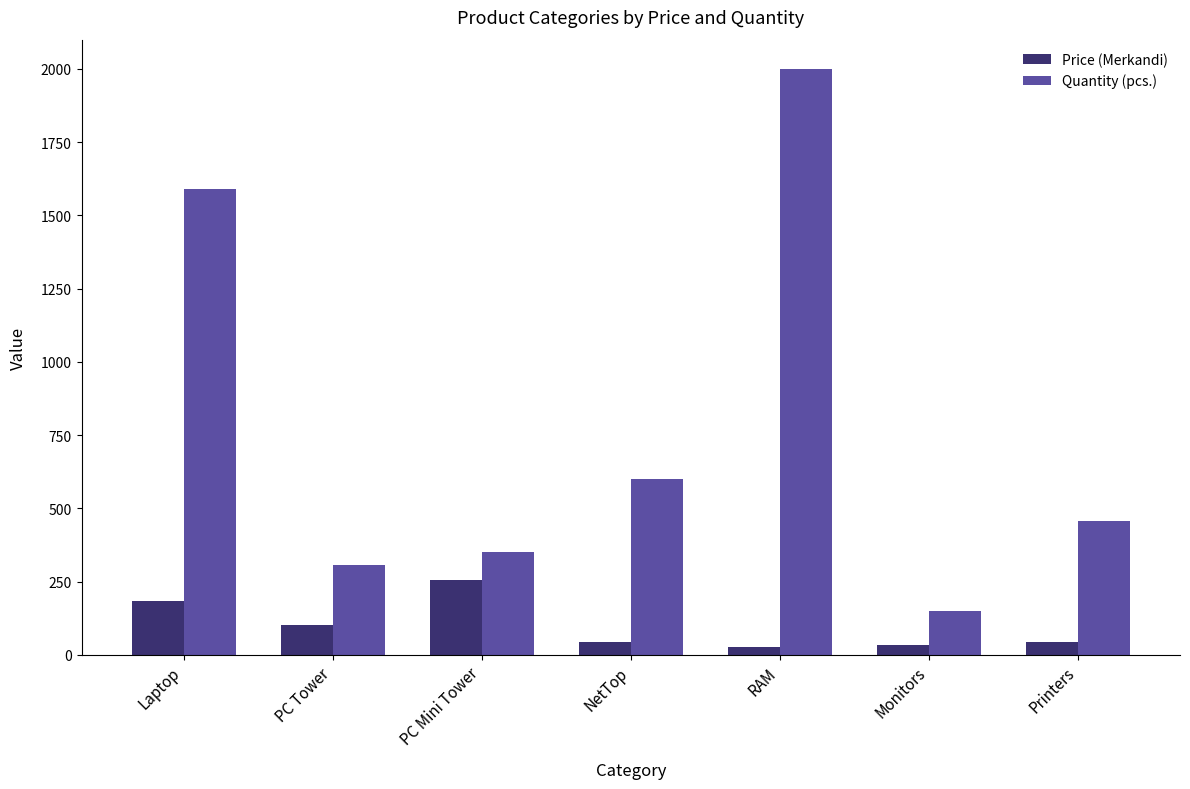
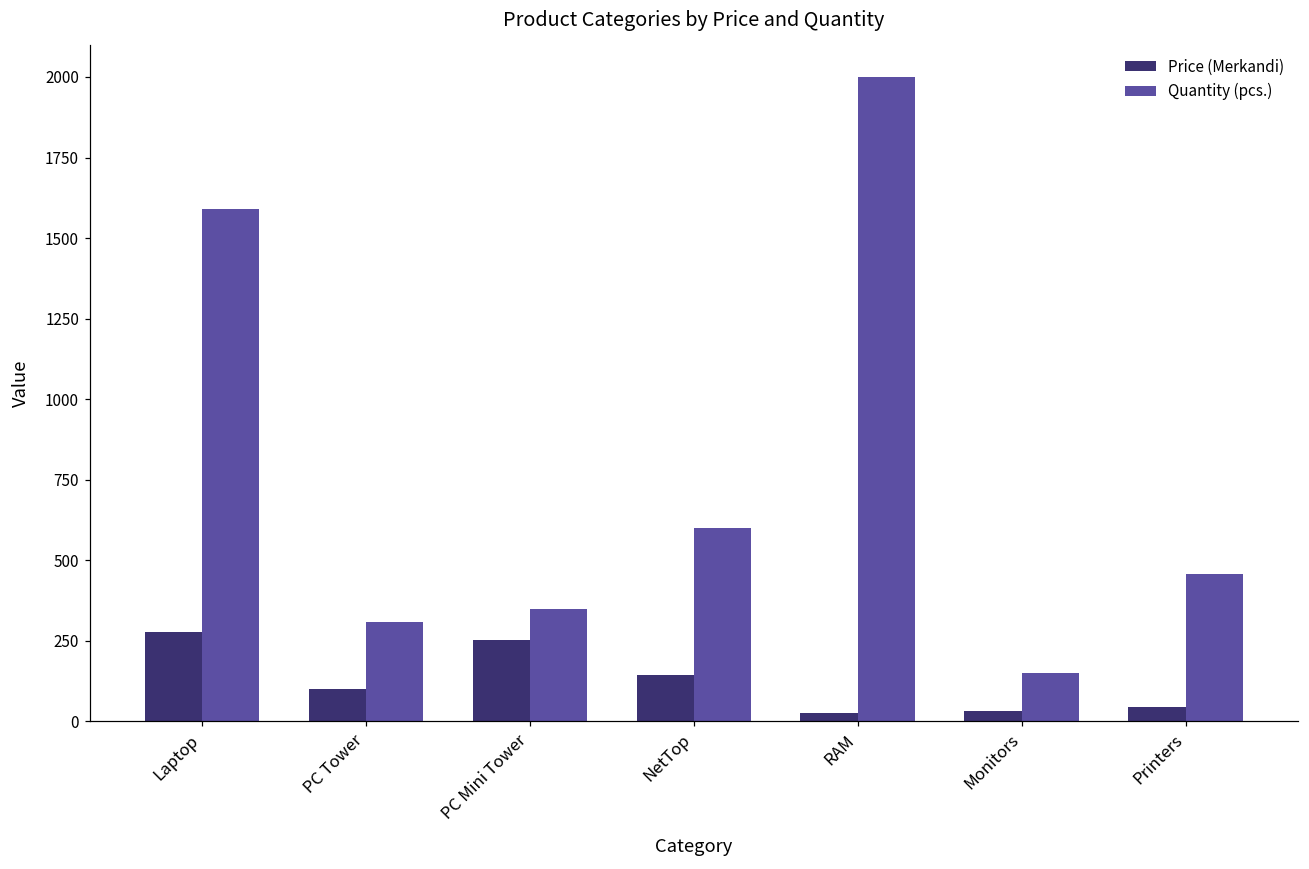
  {
    "Price (Merkandi)": {
-     "Laptop": 190,
+     "Laptop": 280,
      "PC Tower": 100,
      "PC Mini Tower": 250,
-     "NetTop": 50,
+     "NetTop": 140,
      "RAM": 30,
      "Monitors": 30,
      "Printers": 50
    },
    "Quantity (pcs.)": {
      "Laptop": 1590,
      "PC Tower": 310,
      "PC Mini Tower": 350,
      "NetTop": 600,
      "RAM": 2000,
      "Monitors": 150,
      "Printers": 460
    }
  }
